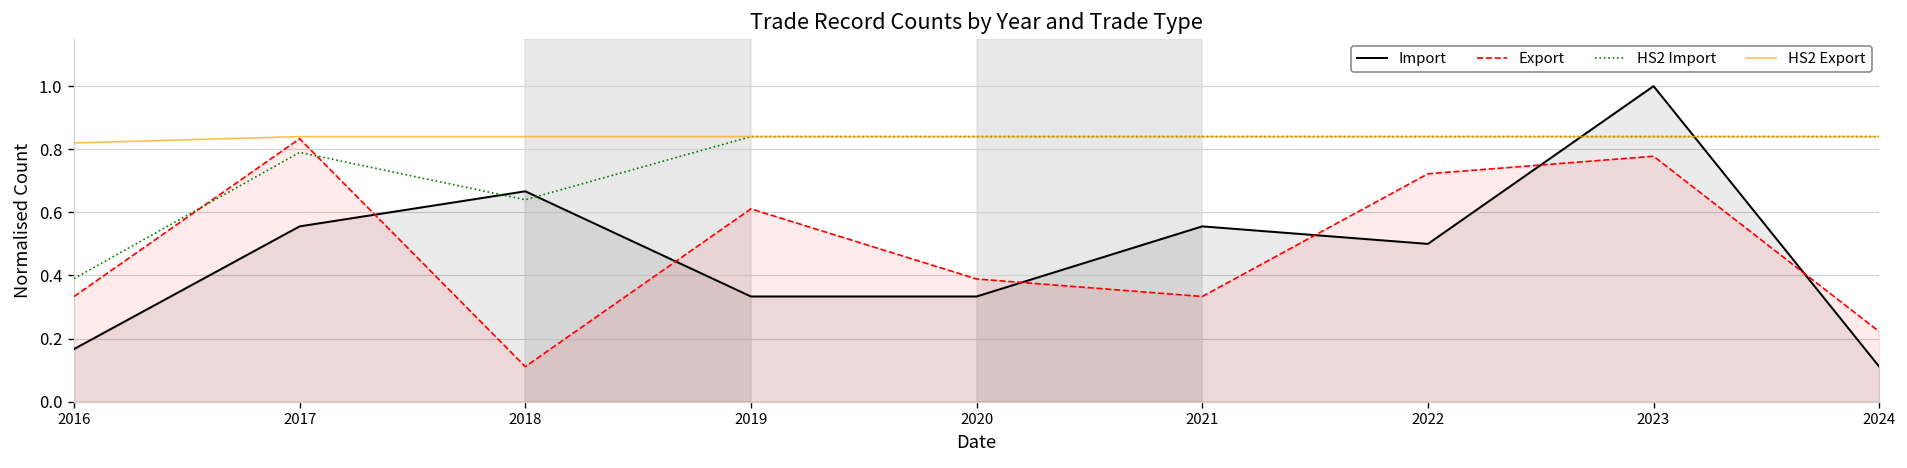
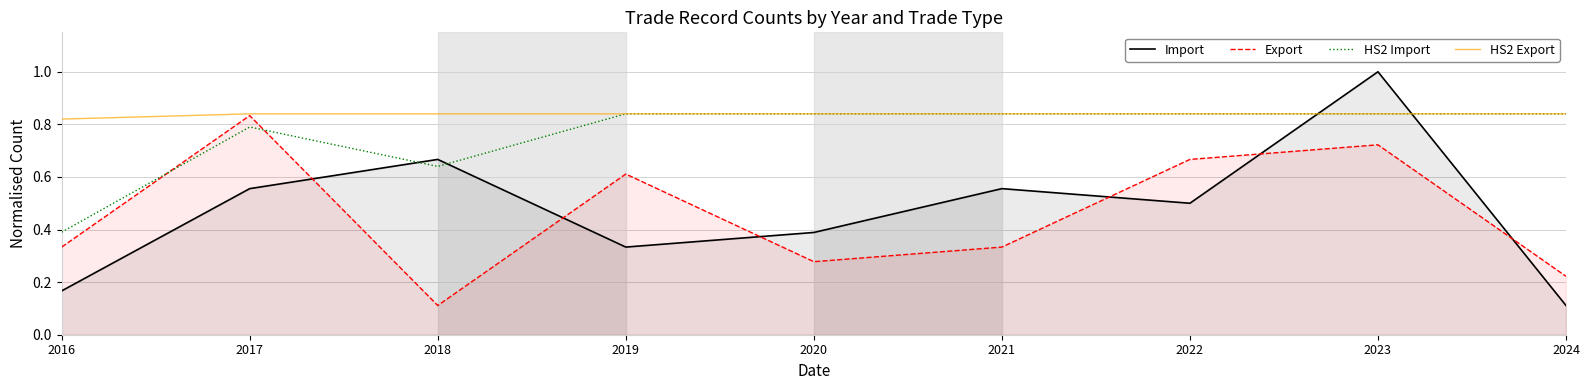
  {
    "Import": {
      "2016": 0.17,
      "2017": 0.56,
      "2018": 0.67,
      "2019": 0.33,
-     "2020": 0.33,
+     "2020": 0.39,
      "2021": 0.56,
      "2022": 0.50,
      "2023": 1.00,
      "2024": 0.11
    },
    "Export": {
      "2016": 0.33,
      "2018": 0.11,
      "2019": 0.61,
-     "2020": 0.39,
+     "2020": 0.28,
      "2021": 0.33,
-     "2022": 0.72,
-     "2023": 0.78,
+     "2022": 0.67,
+     "2023": 0.72,
      "2024": 0.22
    },
    "HS2 Import": {
      "2016": 0.39,
      "2017": 0.79,
      "2018": 0.64
    },
    "HS2 Export": {
      "2016": 0.82,
      "2018": 0.84
    }
  }
